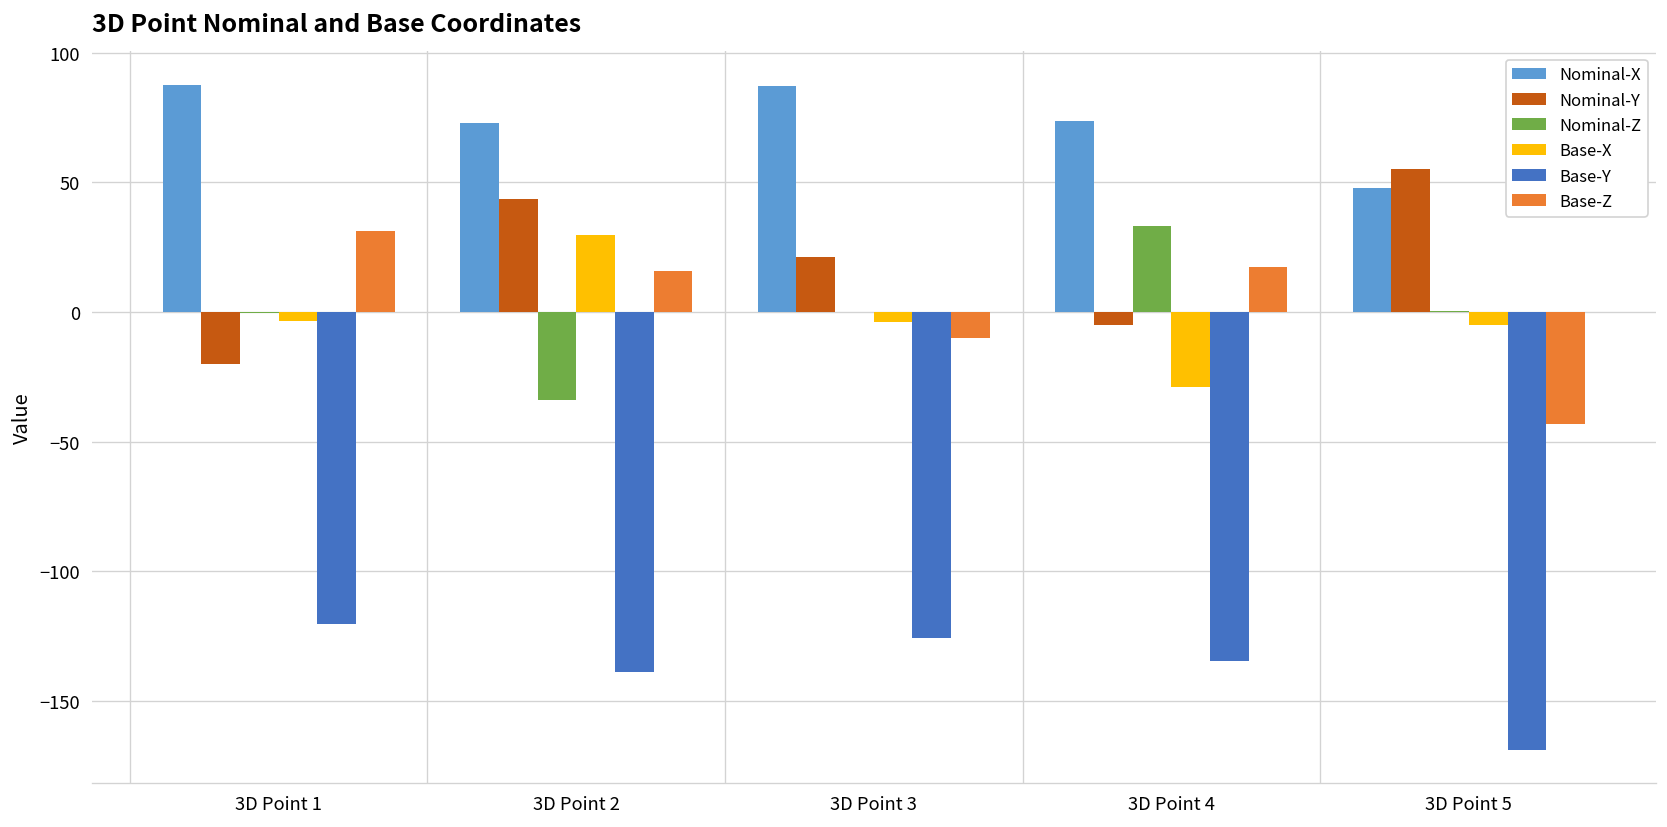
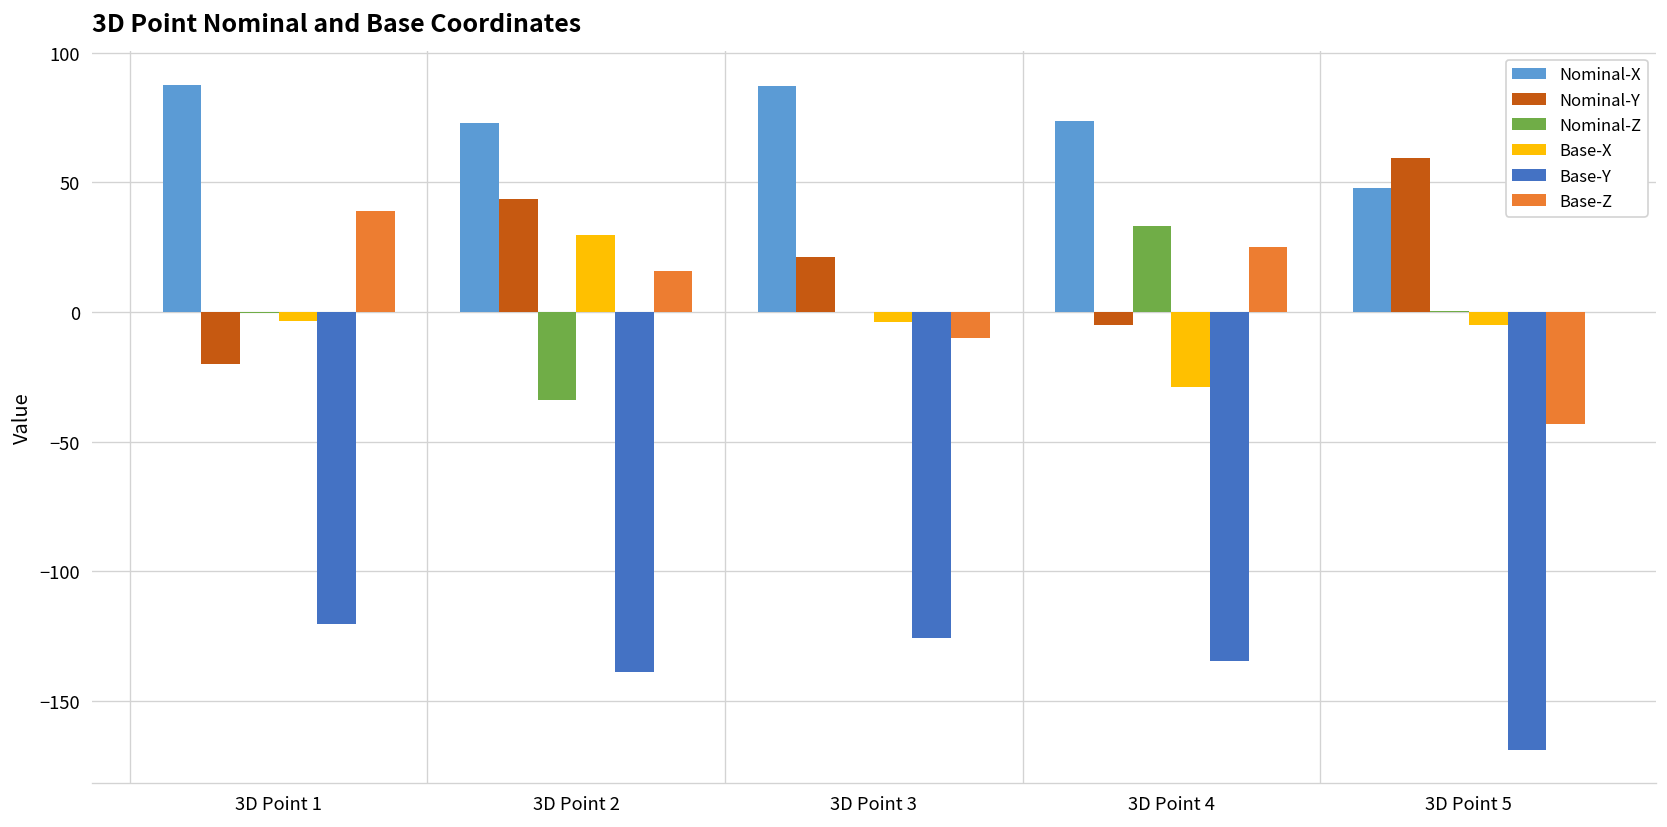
  {
    "Nominal-Y": {
      "3D Point 1": -20,
      "3D Point 2": 44,
      "3D Point 3": 21,
      "3D Point 4": -5,
-     "3D Point 5": 55
+     "3D Point 5": 59
    },
    "Nominal-Z": {
      "3D Point 2": -34,
      "3D Point 4": 33
    },
    "Base-X": {
      "3D Point 1": -3,
      "3D Point 2": 30,
      "3D Point 3": -4,
      "3D Point 4": -29,
      "3D Point 5": -5
    },
    "Base-Z": {
-     "3D Point 1": 31,
+     "3D Point 1": 39,
      "3D Point 2": 16,
      "3D Point 3": -10,
-     "3D Point 4": 17,
+     "3D Point 4": 25,
      "3D Point 5": -43
    }
  }
